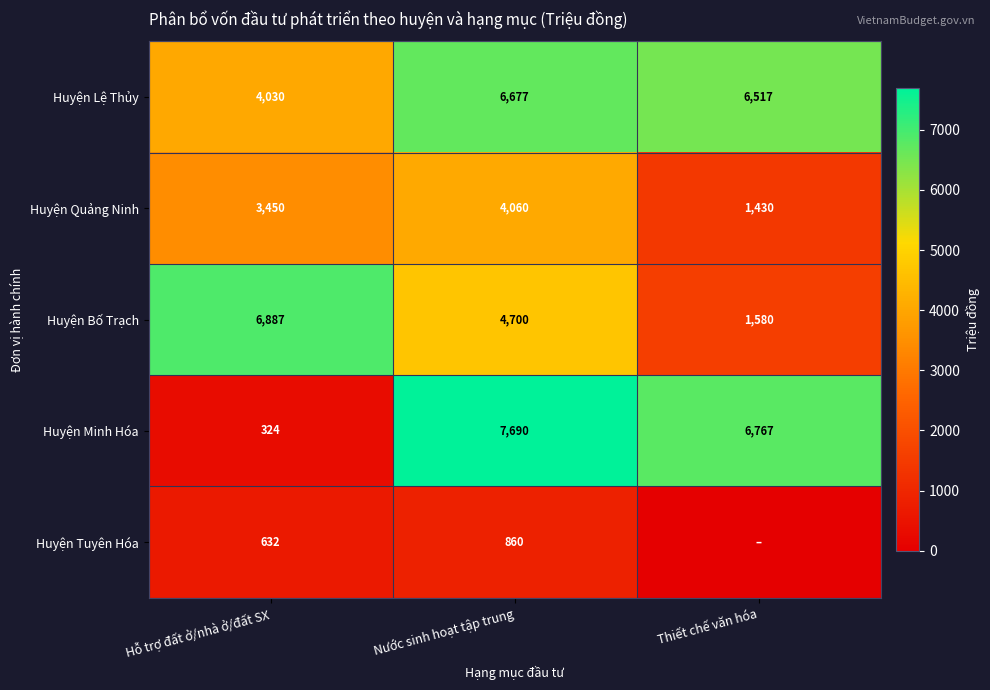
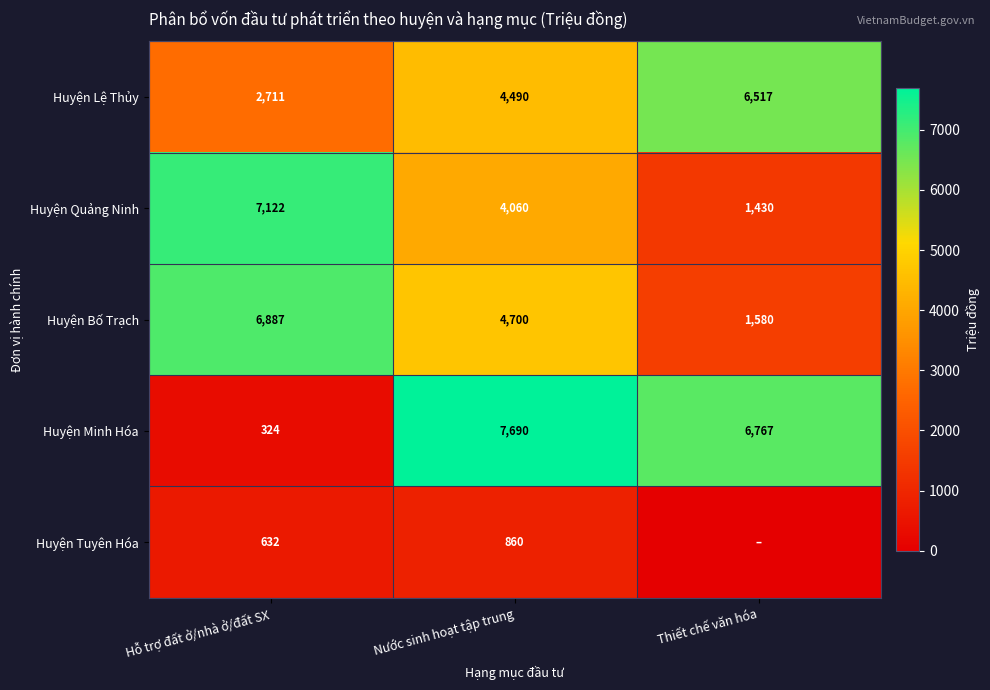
  {
    "Huyện Lệ Thủy": {
-     "Hỗ trợ đất ở/nhà ở/đất SX": "4,030",
-     "Nước sinh hoạt tập trung": "6,677",
+     "Hỗ trợ đất ở/nhà ở/đất SX": "2,711",
+     "Nước sinh hoạt tập trung": "4,490",
      "Thiết chế văn hóa": "6,517"
    },
    "Huyện Quảng Ninh": {
-     "Hỗ trợ đất ở/nhà ở/đất SX": "3,450",
+     "Hỗ trợ đất ở/nhà ở/đất SX": "7,122",
      "Nước sinh hoạt tập trung": "4,060",
      "Thiết chế văn hóa": "1,430"
    },
    "Huyện Bố Trạch": {
      "Hỗ trợ đất ở/nhà ở/đất SX": "6,887",
      "Nước sinh hoạt tập trung": "4,700",
      "Thiết chế văn hóa": "1,580"
    },
    "Huyện Minh Hóa": {
      "Hỗ trợ đất ở/nhà ở/đất SX": "324",
      "Nước sinh hoạt tập trung": "7,690",
      "Thiết chế văn hóa": "6,767"
    },
    "Huyện Tuyên Hóa": {
      "Hỗ trợ đất ở/nhà ở/đất SX": "632",
      "Nước sinh hoạt tập trung": "860"
    }
  }
